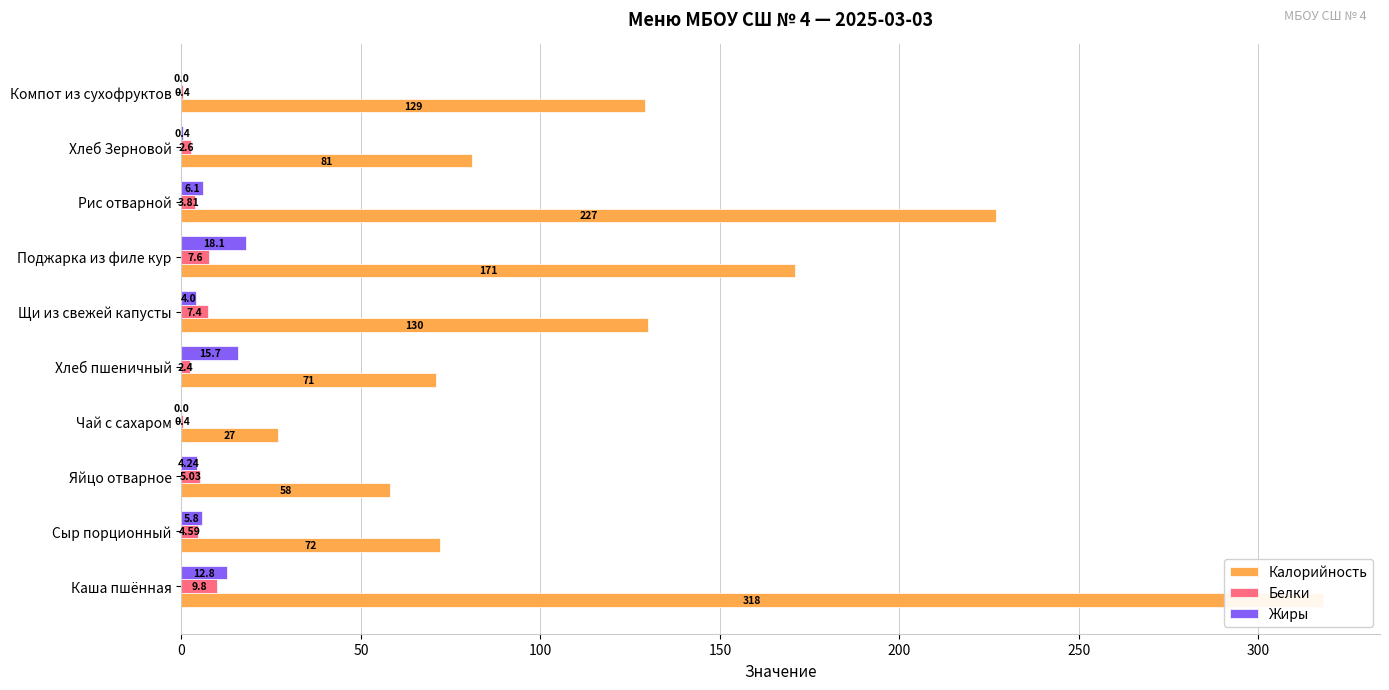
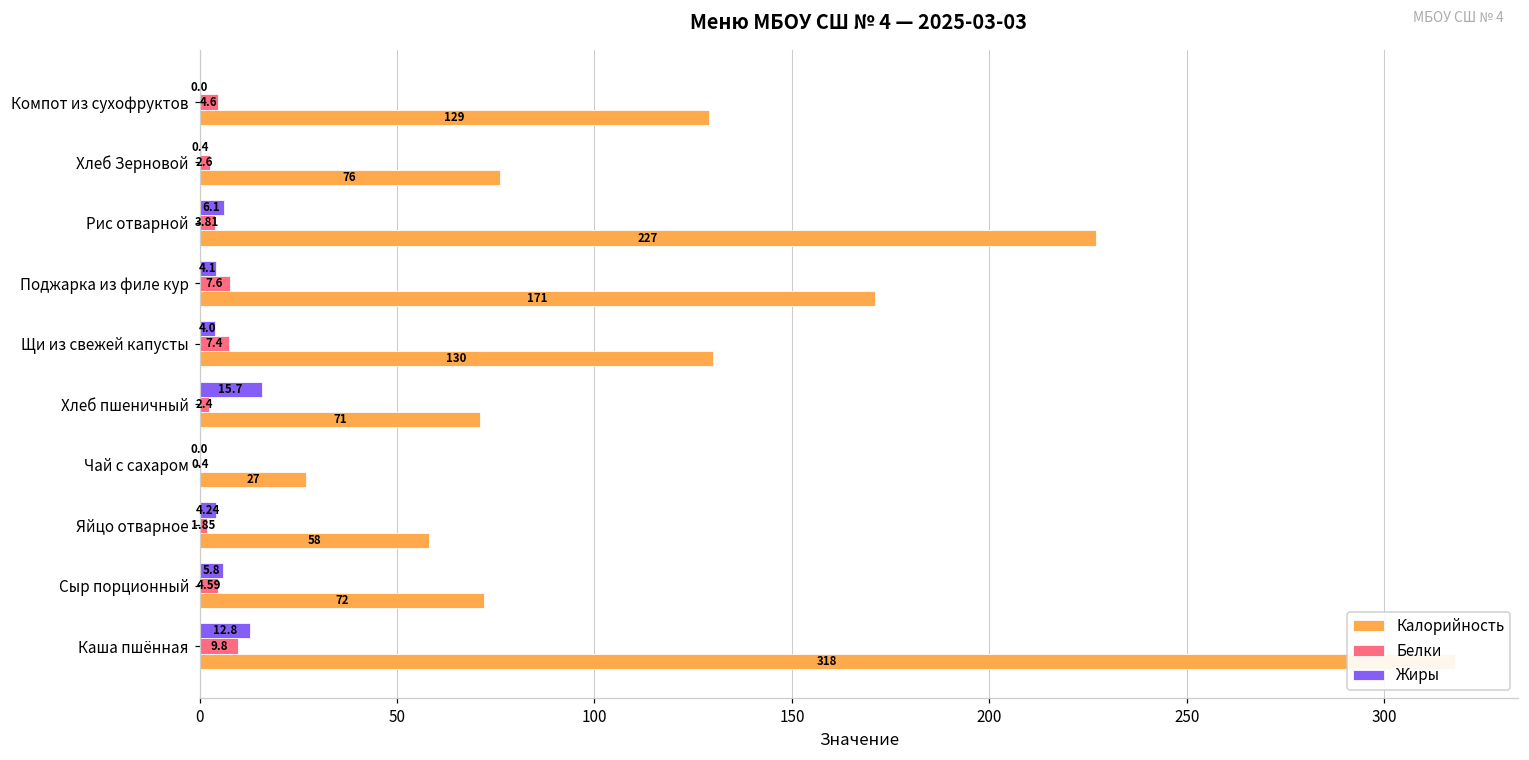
  {
    "Калорийность": {
      "Компот из сухофруктов": 129,
-     "Хлеб Зерновой": 81,
+     "Хлеб Зерновой": 76,
      "Рис отварной": 227,
      "Поджарка из филе кур": 171,
      "Щи из свежей капусты": 130,
      "Хлеб пшеничный": 71,
      "Чай с сахаром": 27,
      "Яйцо отварное": 58,
      "Сыр порционный": 72
    },
    "Белки": {
-     "Компот из сухофруктов": 0.4,
+     "Компот из сухофруктов": 4.6,
      "Хлеб Зерновой": 2.6,
      "Рис отварной": 3.81,
      "Поджарка из филе кур": 7.6,
      "Щи из свежей капусты": 7.4,
      "Хлеб пшеничный": 2.4,
      "Чай с сахаром": 0.4,
-     "Яйцо отварное": 5.03,
+     "Яйцо отварное": 1.85,
      "Сыр порционный": 4.59,
      "Каша пшённая": 9.8
    },
    "Жиры": {
      "Компот из сухофруктов": 0.0,
      "Хлеб Зерновой": 0.4,
      "Рис отварной": 6.1,
-     "Поджарка из филе кур": 18.1,
+     "Поджарка из филе кур": 4.1,
      "Щи из свежей капусты": 4.0,
      "Хлеб пшеничный": 15.7,
      "Чай с сахаром": 0.0,
      "Яйцо отварное": 4.24,
      "Сыр порционный": 5.8,
      "Каша пшённая": 12.8
    }
  }
